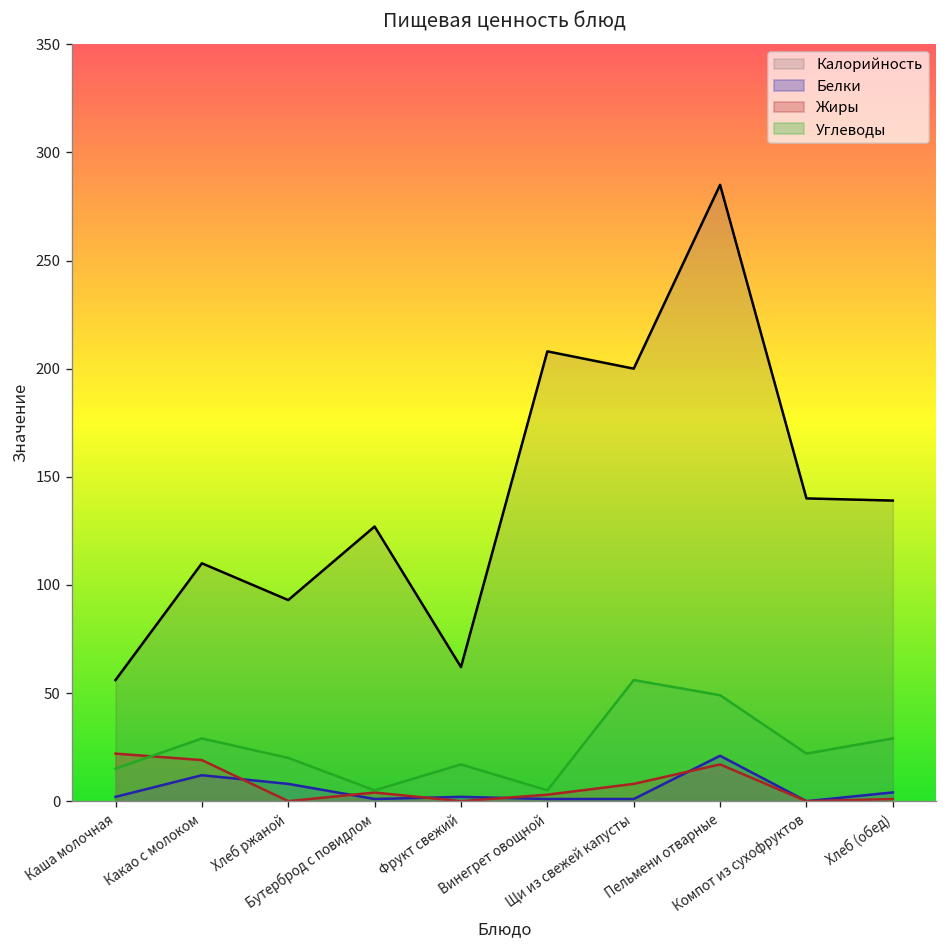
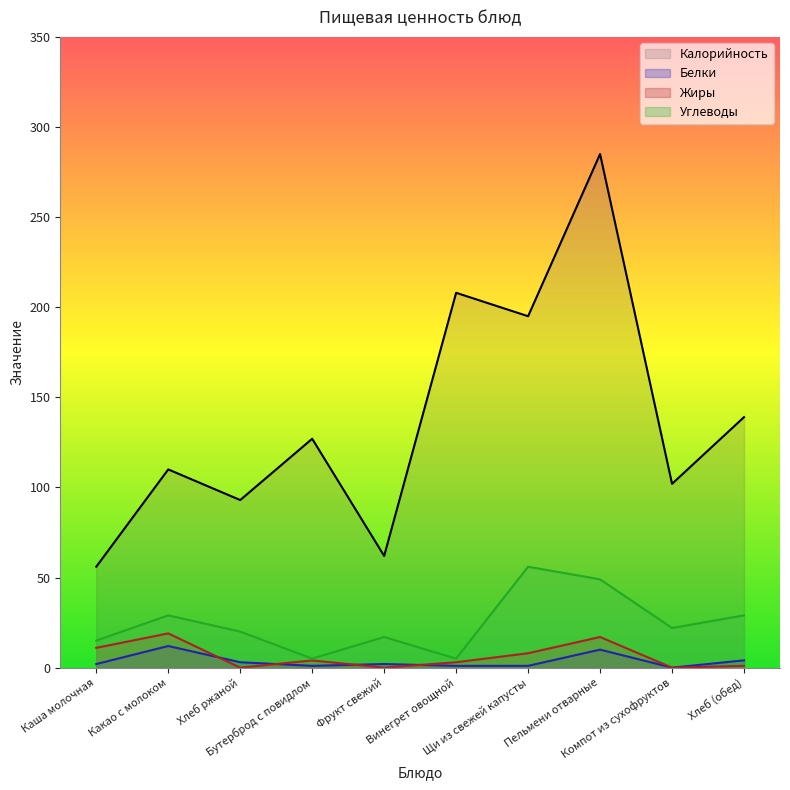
  {
    "Калорийность": {
      "Каша молочная": 56,
      "Какао с молоком": 110,
      "Хлеб ржаной": 93,
      "Бутерброд с повидлом": 127,
      "Фрукт свежий": 62,
      "Винегрет овощной": 208,
-     "Щи из свежей капусты": 200,
+     "Щи из свежей капусты": 195,
      "Пельмени отварные": 285,
-     "Компот из сухофруктов": 140,
+     "Компот из сухофруктов": 102,
      "Хлеб (обед)": 139
    },
    "Белки": {
      "Каша молочная": 2,
      "Какао с молоком": 12,
-     "Хлеб ржаной": 8,
+     "Хлеб ржаной": 3,
      "Бутерброд с повидлом": 1,
      "Фрукт свежий": 2,
      "Винегрет овощной": 1,
      "Щи из свежей капусты": 1,
-     "Пельмени отварные": 21,
+     "Пельмени отварные": 10,
      "Хлеб (обед)": 4
    },
    "Жиры": {
-     "Каша молочная": 22,
+     "Каша молочная": 11,
      "Какао с молоком": 19,
      "Хлеб ржаной": 0,
      "Фрукт свежий": 0,
      "Винегрет овощной": 3,
      "Щи из свежей капусты": 8,
      "Пельмени отварные": 17,
      "Хлеб (обед)": 1
    },
    "Углеводы": {
      "Каша молочная": 15,
      "Какао с молоком": 29,
      "Хлеб ржаной": 20,
      "Фрукт свежий": 17,
      "Винегрет овощной": 5,
      "Щи из свежей капусты": 56,
      "Пельмени отварные": 49,
      "Компот из сухофруктов": 22,
      "Хлеб (обед)": 29
    }
  }
